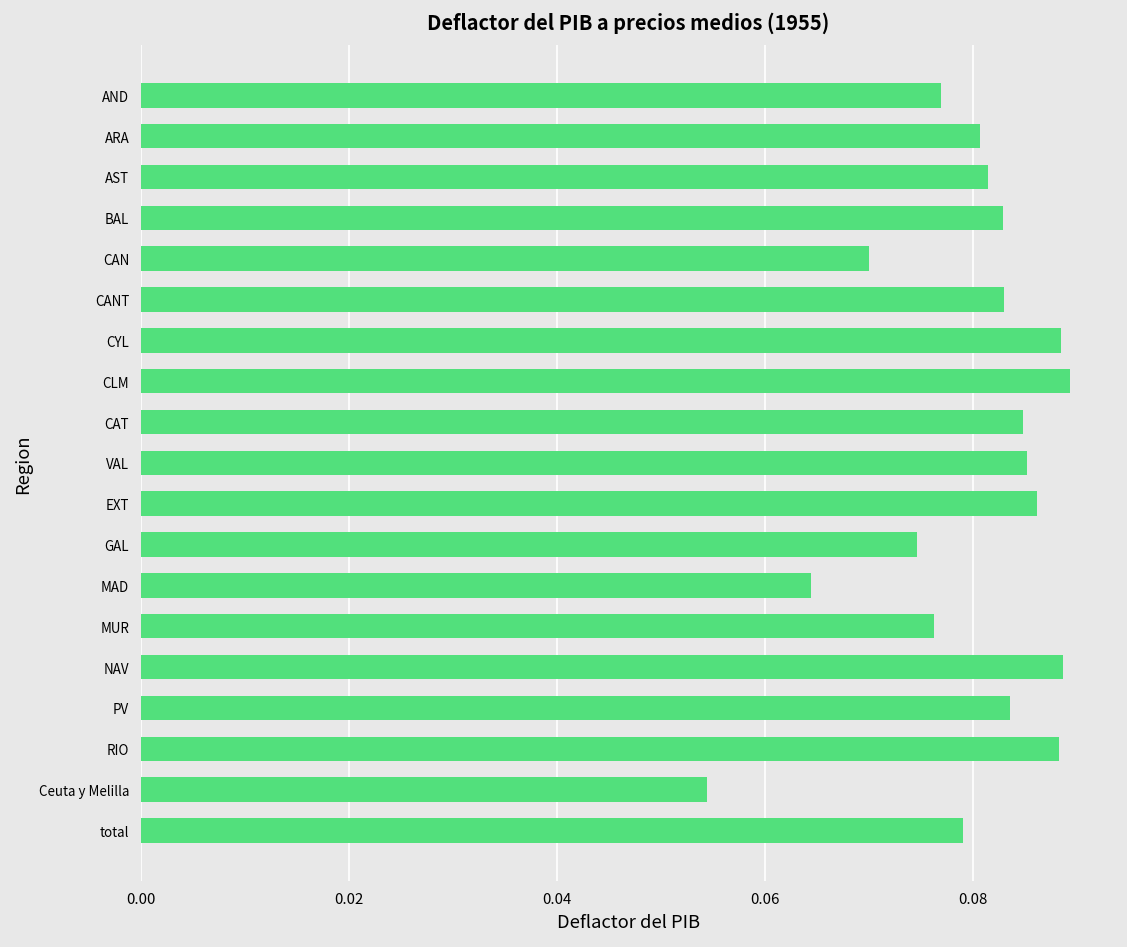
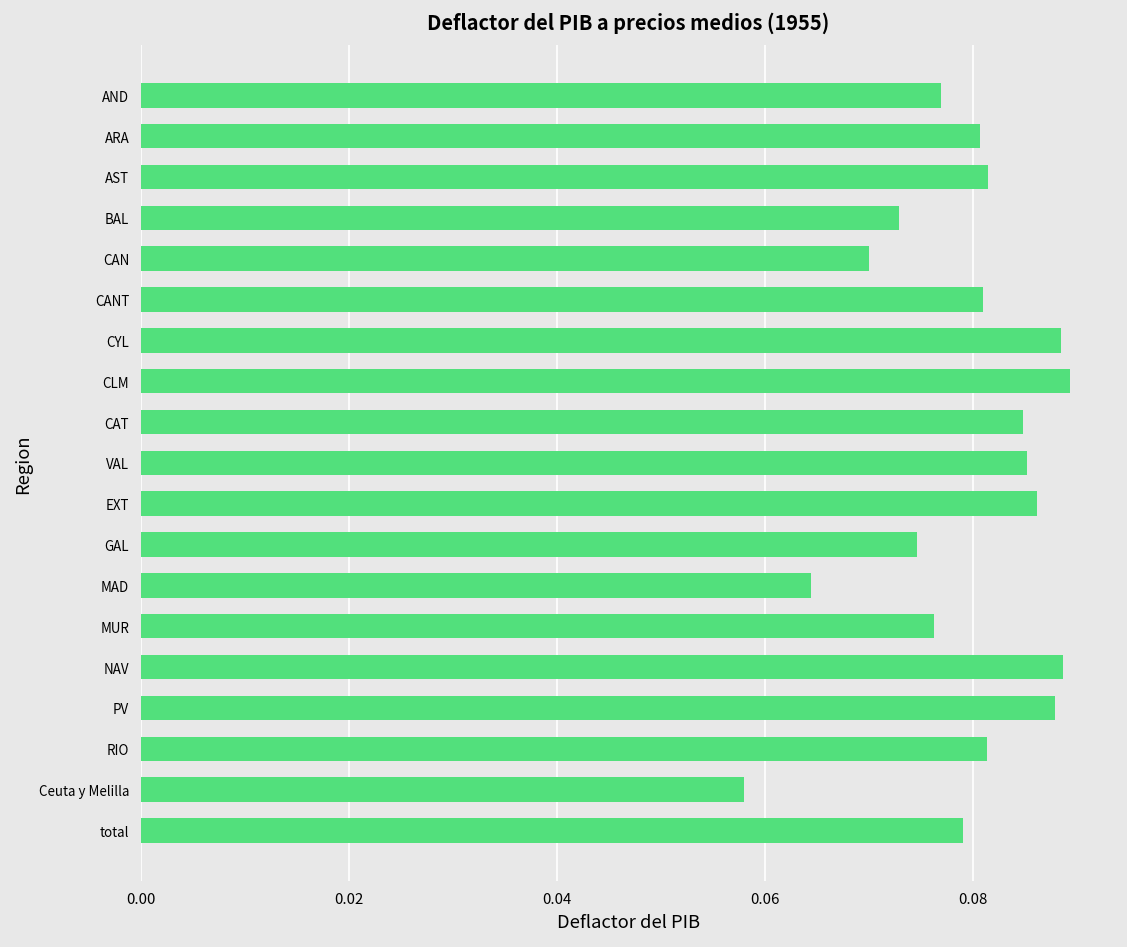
  {
    "AND": 0.077,
    "ARA": 0.081,
    "AST": 0.081,
-   "BAL": 0.083,
+   "BAL": 0.073,
    "CAN": 0.070,
-   "CANT": 0.083,
+   "CANT": 0.081,
    "CYL": 0.088,
    "CLM": 0.089,
    "CAT": 0.085,
    "VAL": 0.085,
    "EXT": 0.086,
    "GAL": 0.075,
    "MAD": 0.064,
    "MUR": 0.076,
    "NAV": 0.089,
-   "PV": 0.084,
-   "RIO": 0.088,
-   "Ceuta y Melilla": 0.054,
+   "PV": 0.088,
+   "RIO": 0.081,
+   "Ceuta y Melilla": 0.058,
    "total": 0.079
  }
